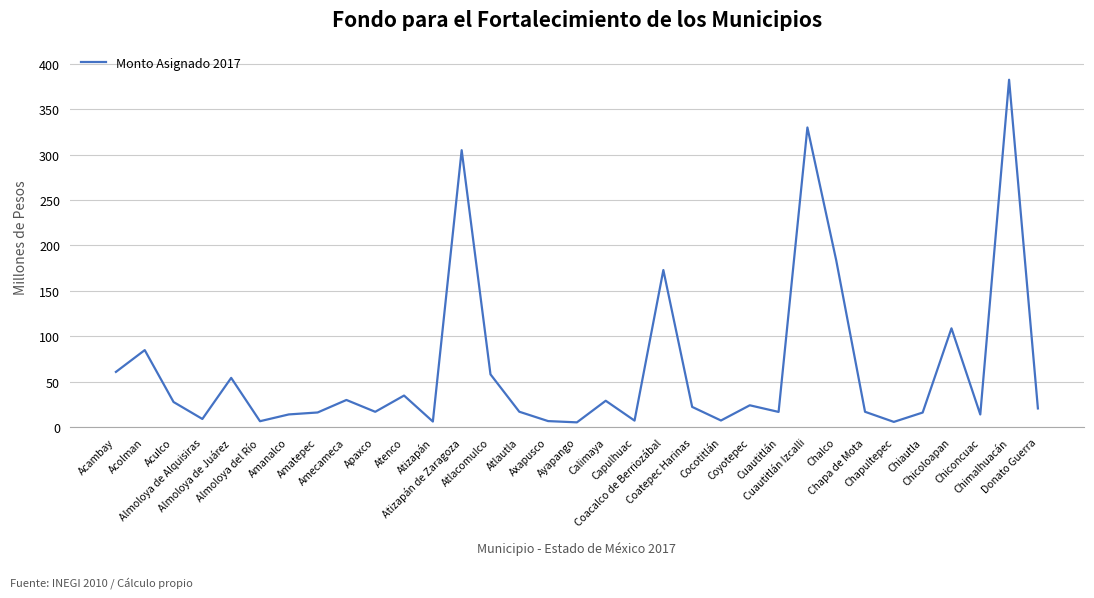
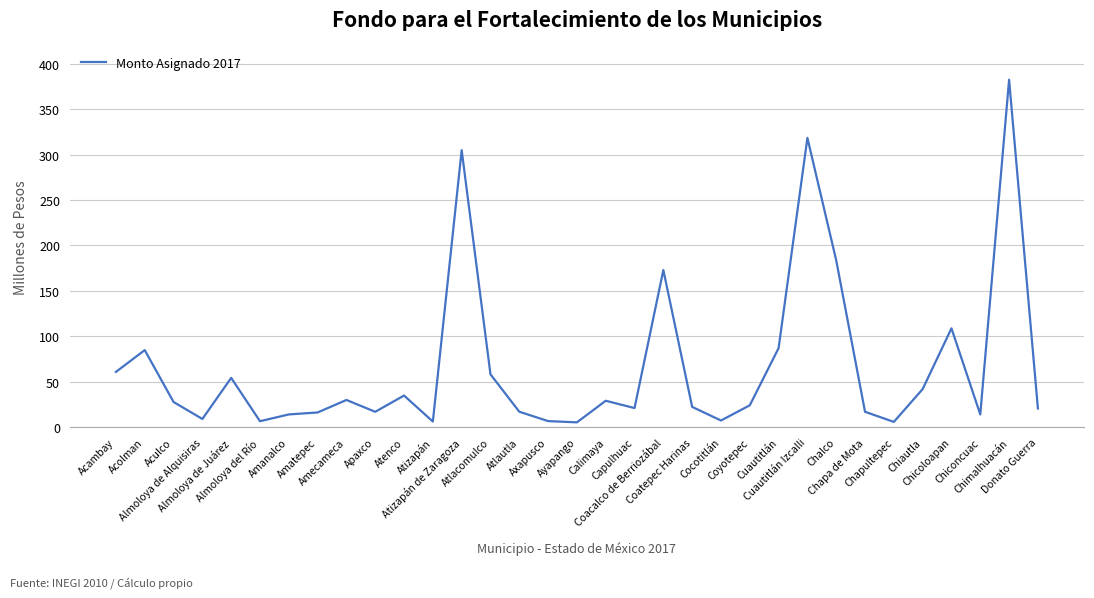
  {
    "Acambay": 60,
    "Acolman": 80,
    "Aculco": 30,
    "Almoloya de Alquisiras": 10,
    "Almoloya de Juárez": 50,
    "Almoloya del Río": 10,
    "Amanalco": 10,
    "Amatepec": 20,
    "Amecameca": 30,
    "Apaxco": 20,
    "Atenco": 30,
    "Atizapán": 10,
    "Atizapán de Zaragoza": 300,
    "Atlacomulco": 60,
    "Atlautla": 20,
    "Axapusco": 10,
    "Ayapango": 10,
    "Calimaya": 30,
-   "Capulhuac": 10,
+   "Capulhuac": 20,
    "Coacalco de Berriozábal": 170,
    "Coatepec Harinas": 20,
    "Cocotitlán": 10,
    "Coyotepec": 20,
-   "Cuautitlán": 20,
-   "Cuautitlán Izcalli": 330,
+   "Cuautitlán": 90,
+   "Cuautitlán Izcalli": 320,
    "Chalco": 180,
    "Chapa de Mota": 20,
    "Chapultepec": 10,
-   "Chiautla": 20,
+   "Chiautla": 40,
    "Chicoloapan": 110,
    "Chiconcuac": 10,
    "Chimalhuacán": 380,
    "Donato Guerra": 20
  }
